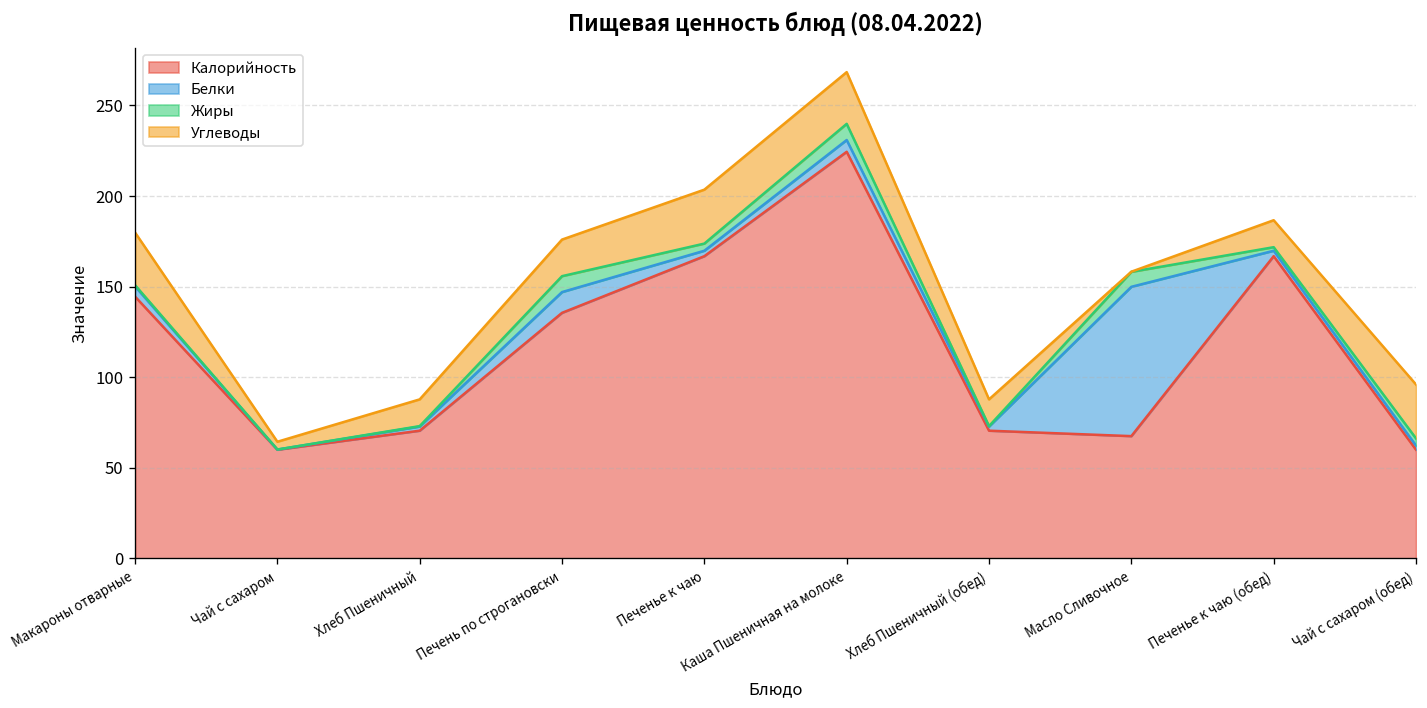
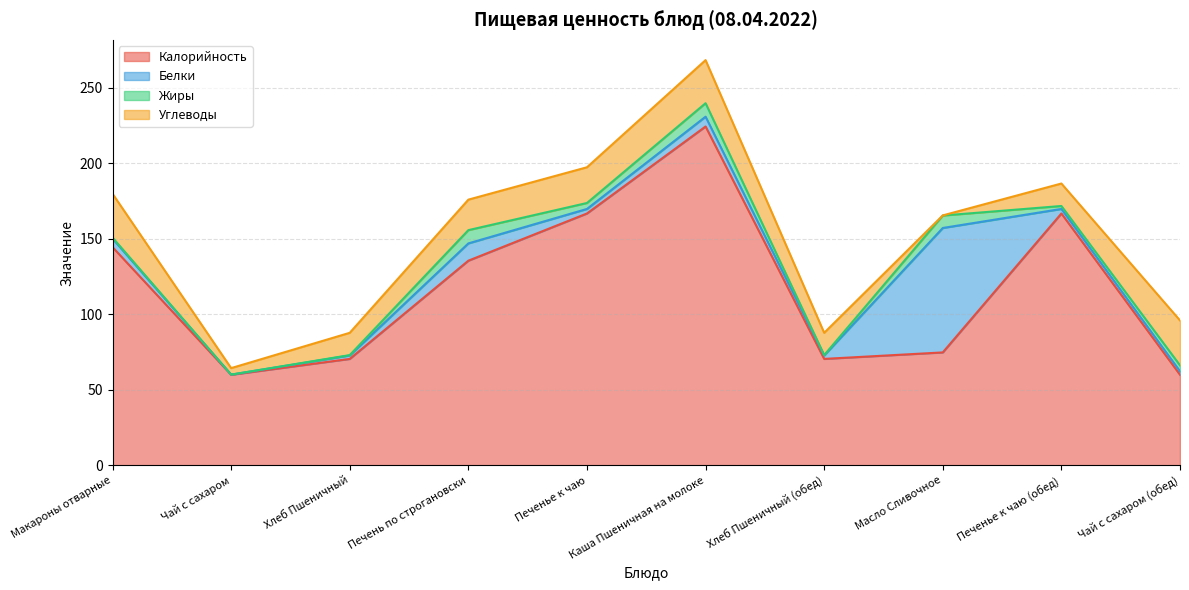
  {
    "Калорийность": {
      "Макароны отварные": 145,
      "Хлеб Пшеничный": 71,
      "Печень по строгановски": 136,
      "Печенье к чаю": 167,
      "Каша Пшеничная на молоке": 224,
      "Хлеб Пшеничный (обед)": 71,
-     "Масло Сливочное": 68,
+     "Масло Сливочное": 75,
      "Печенье к чаю (обед)": 167,
      "Чай с сахаром (обед)": 60
    },
    "Белки": {
      "Печень по строгановски": 11,
      "Печенье к чаю": 3,
      "Каша Пшеничная на молоке": 6,
      "Масло Сливочное": 82,
      "Печенье к чаю (обед)": 3,
      "Чай с сахаром (обед)": 2
    },
    "Жиры": {
      "Печень по строгановски": 9,
      "Печенье к чаю": 4,
      "Каша Пшеничная на молоке": 9,
      "Печенье к чаю (обед)": 2,
      "Чай с сахаром (обед)": 4
    },
    "Углеводы": {
      "Макароны отварные": 29,
      "Чай с сахаром": 4,
      "Хлеб Пшеничный": 15,
      "Печень по строгановски": 20,
-     "Печенье к чаю": 30,
+     "Печенье к чаю": 24,
      "Каша Пшеничная на молоке": 29,
      "Хлеб Пшеничный (обед)": 15,
      "Печенье к чаю (обед)": 15,
      "Чай с сахаром (обед)": 30
    }
  }
